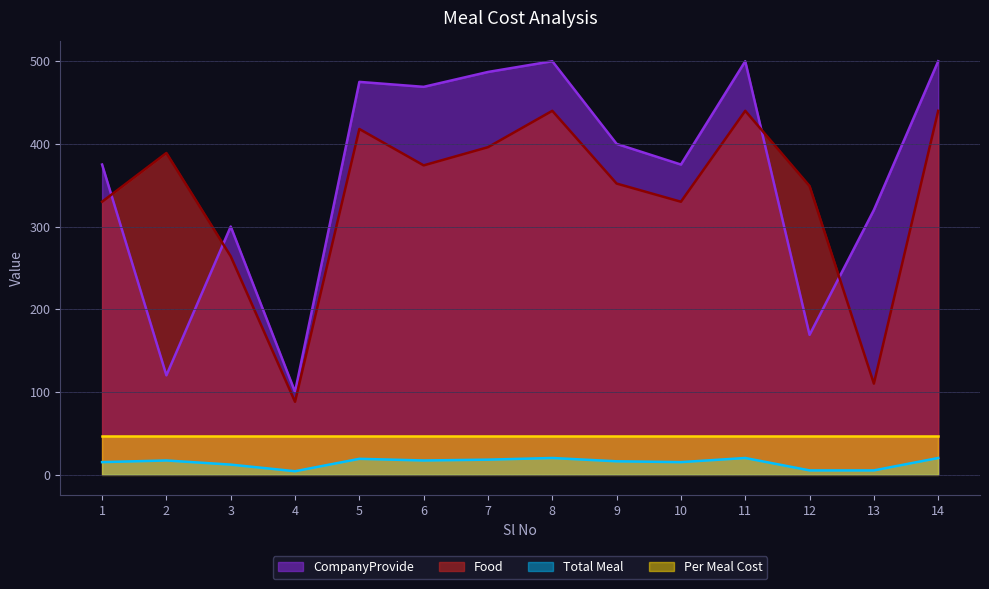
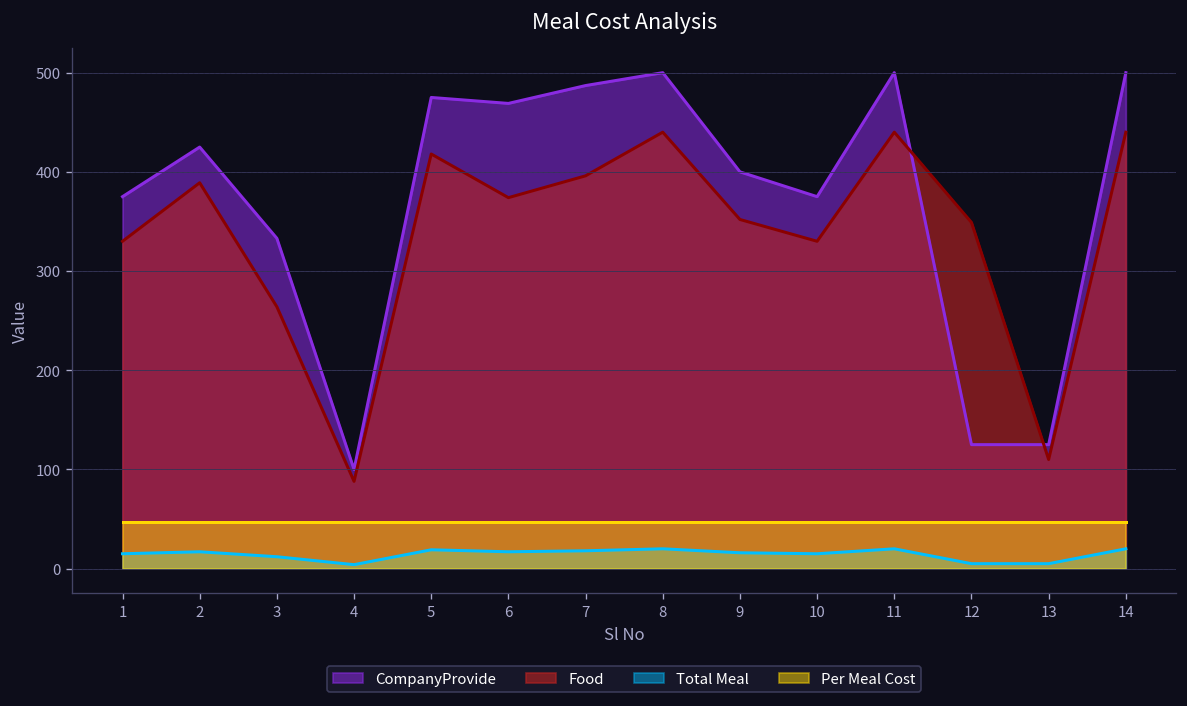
  {
    "CompanyProvide": {
      "1": 380,
-     "2": 120,
-     "3": 300,
+     "2": 430,
+     "3": 330,
      "4": 100,
      "5": 480,
      "6": 470,
      "7": 490,
      "8": 500,
      "9": 400,
      "10": 380,
      "11": 500,
-     "12": 170,
-     "13": 320,
+     "12": 130,
+     "13": 130,
      "14": 500
    },
    "Food": {
      "1": 330,
      "2": 390,
      "3": 260,
      "4": 90,
      "5": 420,
      "6": 370,
      "7": 400,
      "8": 440,
      "9": 350,
      "10": 330,
      "11": 440,
      "12": 350,
      "13": 110,
      "14": 440
    },
    "Total Meal": {
      "1": 20,
      "2": 20,
      "3": 10,
      "4": 0,
      "5": 20,
      "6": 20,
      "7": 20,
      "8": 20,
      "9": 20,
      "10": 20,
      "11": 20,
      "12": 10,
      "13": 10,
      "14": 20
    },
    "Per Meal Cost": {
      "1": 50,
      "2": 50,
      "3": 50,
      "4": 50,
      "5": 50,
      "6": 50,
      "7": 50,
      "8": 50,
      "9": 50,
      "10": 50,
      "11": 50,
      "12": 50,
      "13": 50,
      "14": 50
    }
  }
